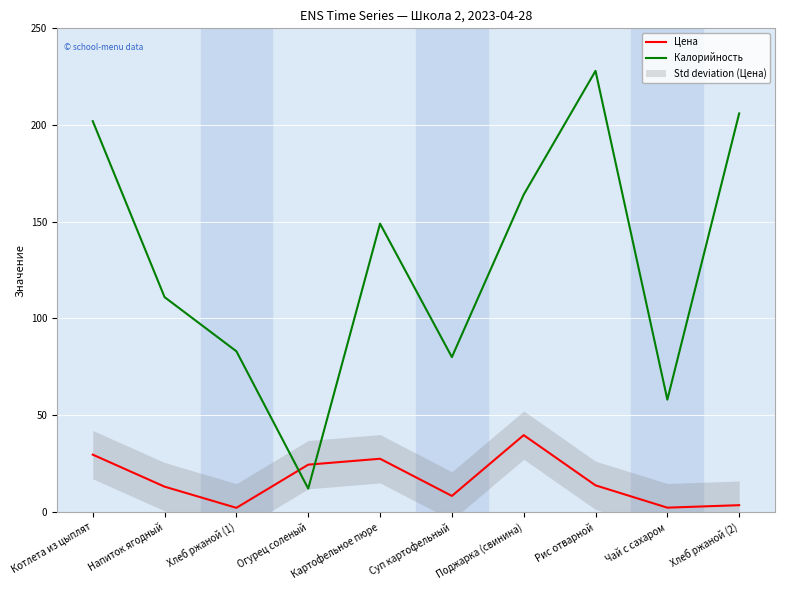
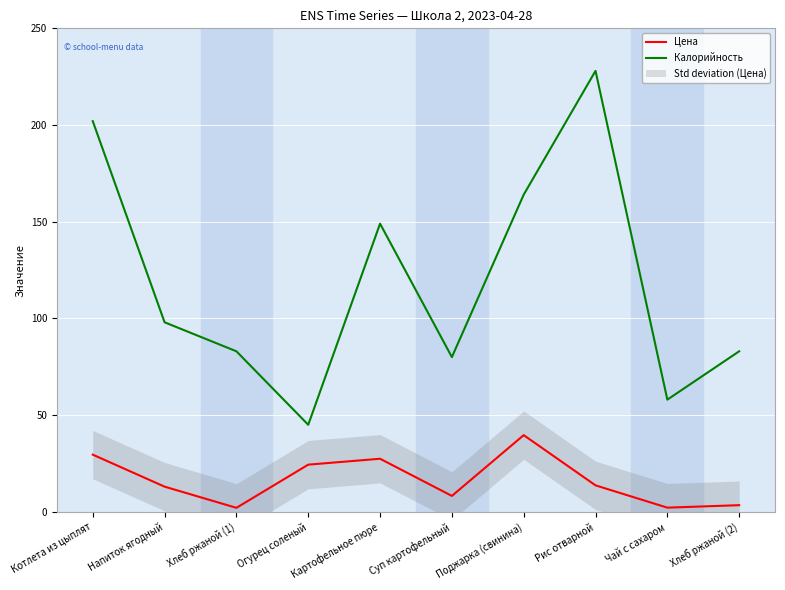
  {
    "Цена": {
      "Котлета из цыплят": 30,
      "Напиток ягодный": 13,
      "Хлеб ржаной (1)": 2,
      "Огурец соленый": 24,
      "Картофельное пюре": 27,
      "Суп картофельный": 8,
      "Поджарка (свинина)": 40,
      "Рис отварной": 14,
      "Чай с сахаром": 2,
      "Хлеб ржаной (2)": 3
    },
    "Калорийность": {
      "Котлета из цыплят": 202,
-     "Напиток ягодный": 111,
+     "Напиток ягодный": 98,
      "Хлеб ржаной (1)": 83,
-     "Огурец соленый": 12,
+     "Огурец соленый": 45,
      "Картофельное пюре": 149,
      "Суп картофельный": 80,
      "Поджарка (свинина)": 164,
      "Рис отварной": 228,
      "Чай с сахаром": 58,
-     "Хлеб ржаной (2)": 206
+     "Хлеб ржаной (2)": 83
    }
  }
